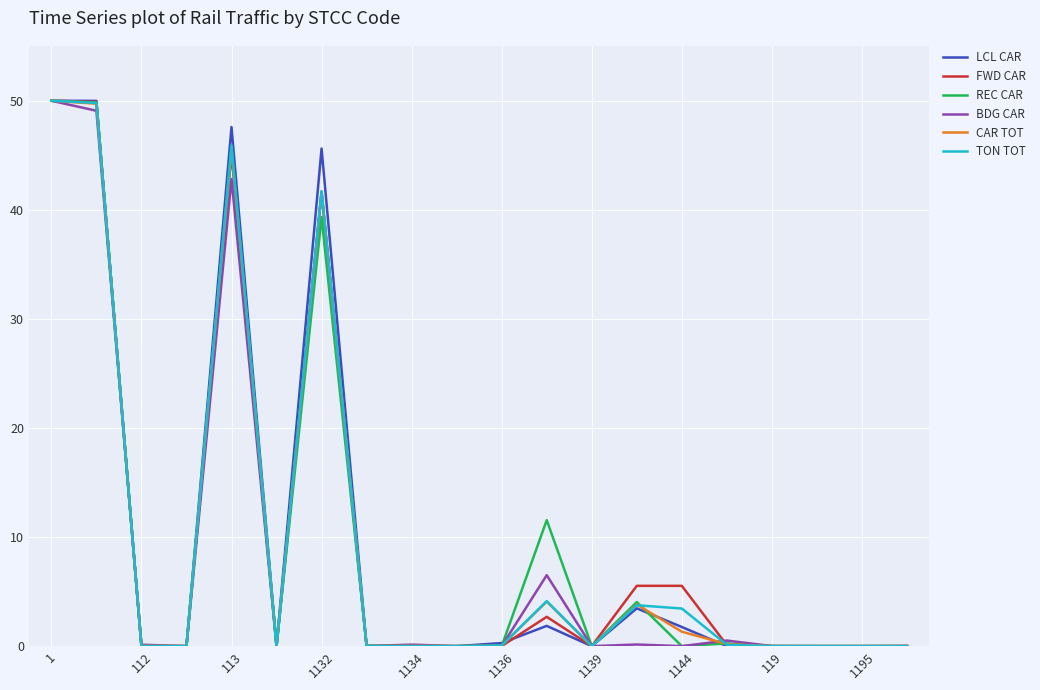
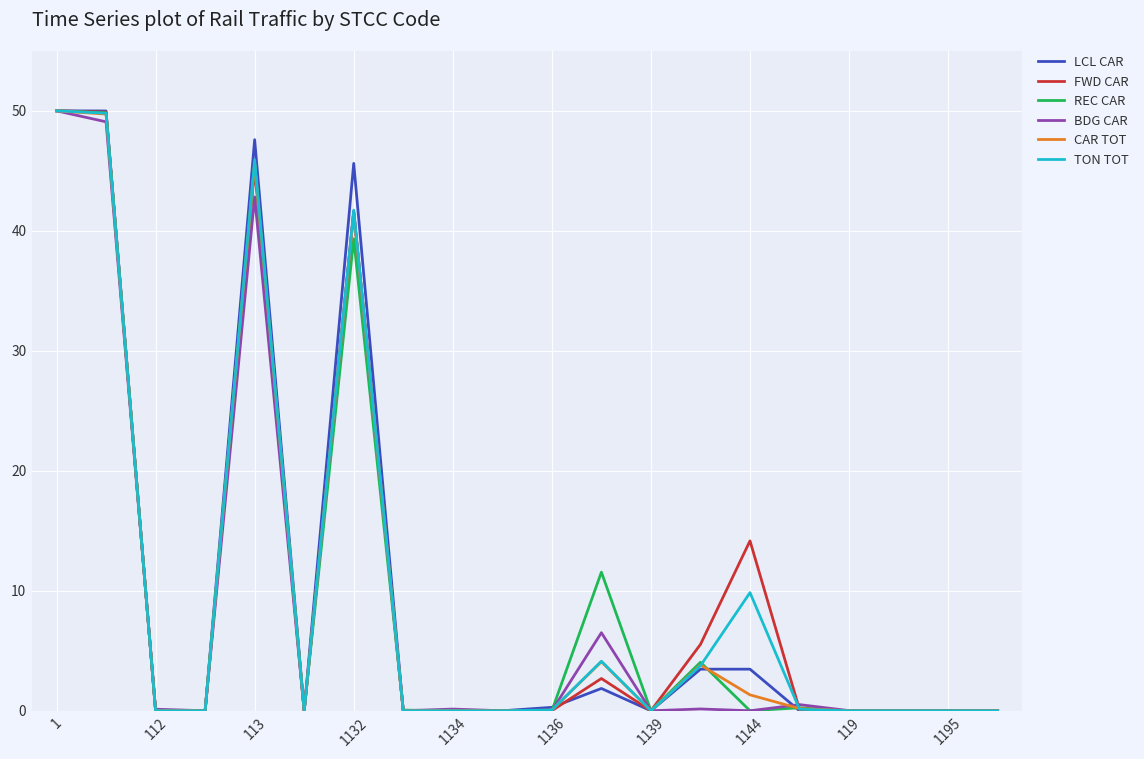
  {
    "LCL CAR": {
      "113": 47.6,
      "1132": 45.6,
-     "1144": 1.8
+     "1144": 3.5
    },
    "FWD CAR": {
      "113": 45.2,
-     "1144": 5.5
+     "1144": 14.2
    },
    "REC CAR": {
      "1132": 39.3
    },
    "BDG CAR": {
      "113": 42.8
    },
    "CAR TOT": {
      "1144": 1.3
    },
    "TON TOT": {
-     "1144": 3.5
+     "1144": 9.8
    }
  }
